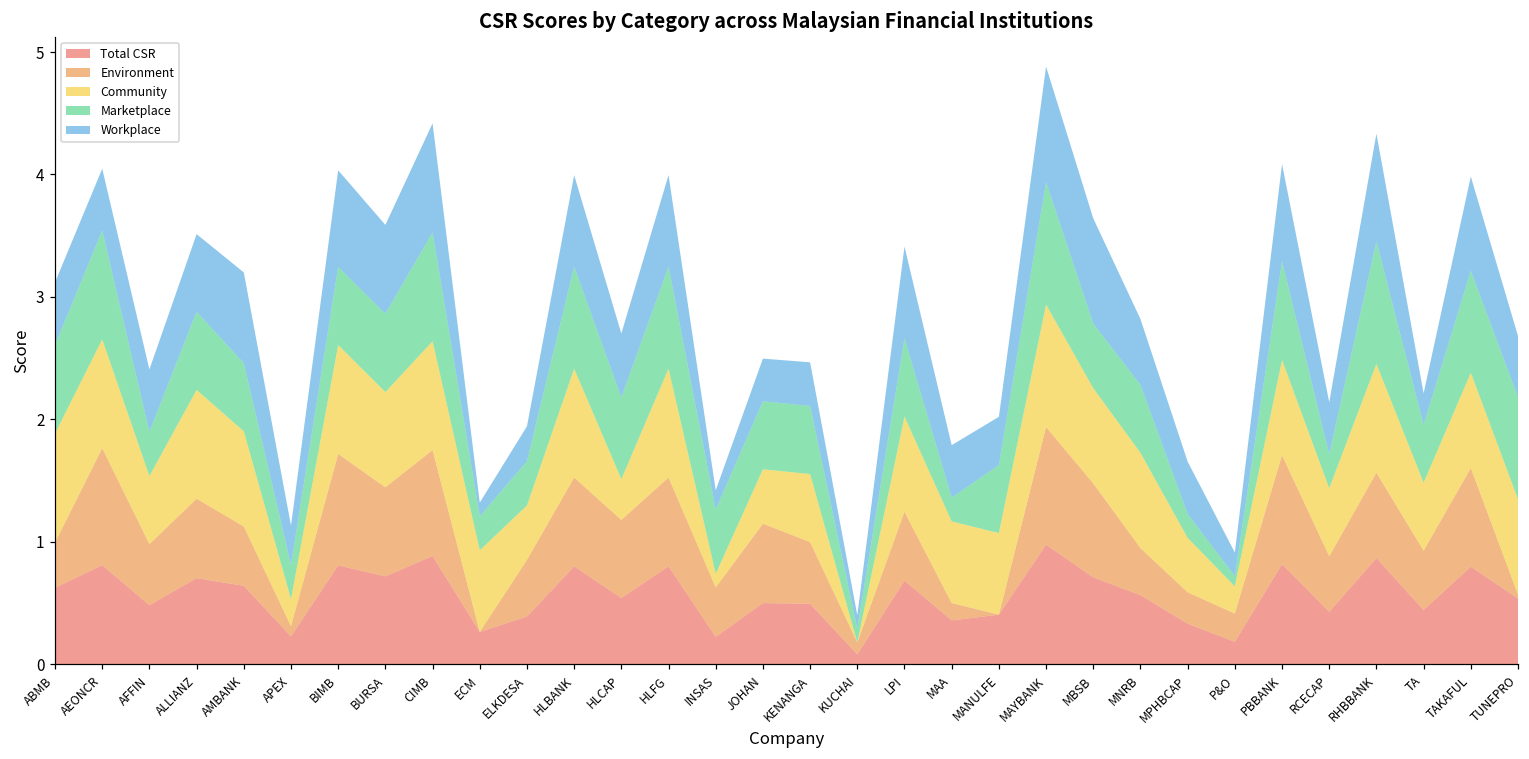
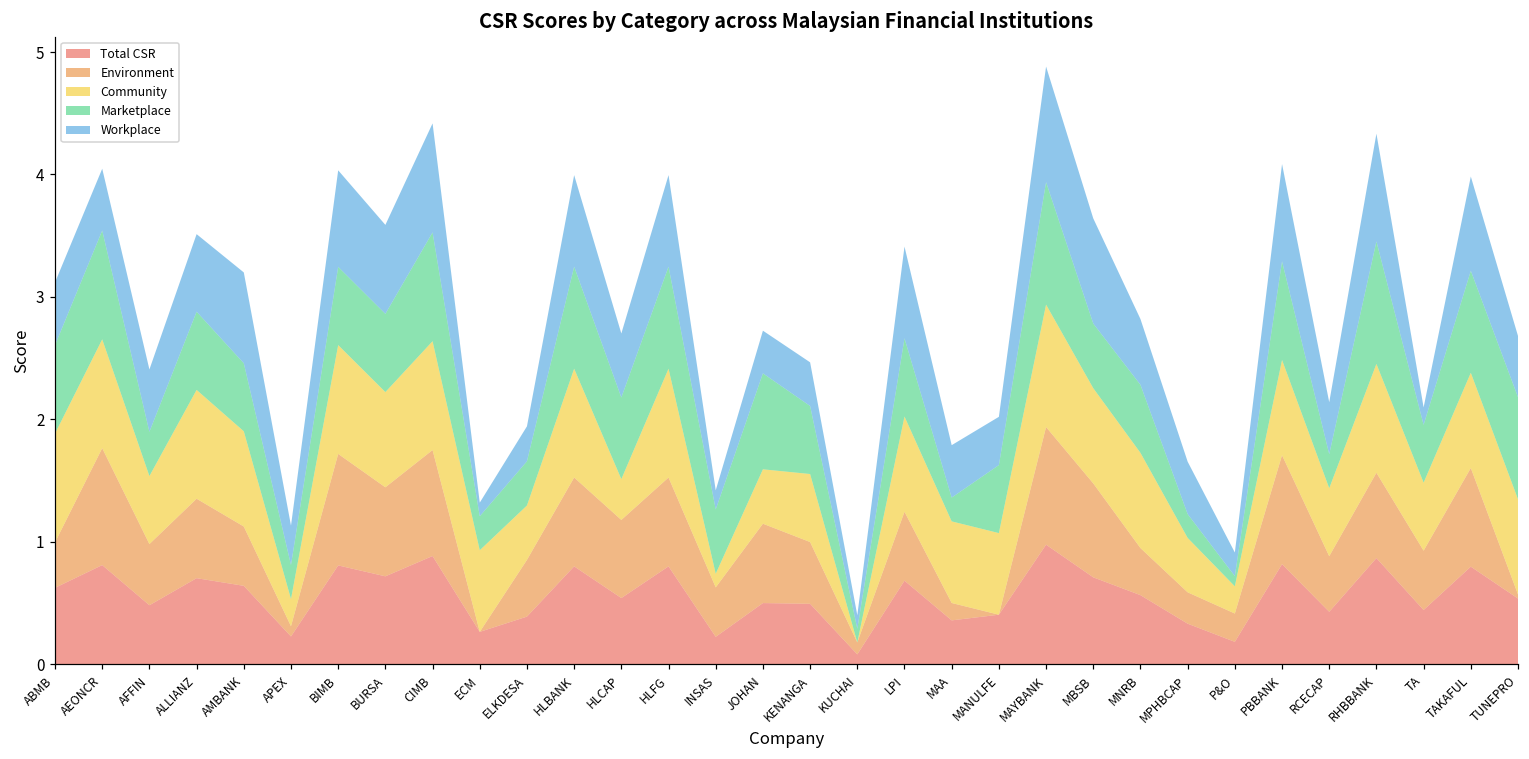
  {
    "Community": {
      "ABMB": 0.89,
      "AEONCR": 0.89,
      "AFFIN": 0.56,
      "ALLIANZ": 0.89,
      "AMBANK": 0.78,
      "APEX": 0.22,
      "BIMB": 0.89,
      "BURSA": 0.78,
      "CIMB": 0.89,
      "ECM": 0.67,
      "ELKDESA": 0.44,
      "HLBANK": 0.89,
      "HLCAP": 0.33,
      "HLFG": 0.89,
      "INSAS": 0.11,
      "JOHAN": 0.44,
      "KENANGA": 0.56,
      "LPI": 0.78,
      "MAA": 0.67,
      "MANULFE": 0.67,
      "MAYBANK": 1.00,
      "MBSB": 0.78,
      "MNRB": 0.78,
      "MPHBCAP": 0.44,
      "P&O": 0.22,
      "PBBANK": 0.78,
      "RCECAP": 0.56,
      "RHBBANK": 0.89,
      "TA": 0.56,
      "TAKAFUL": 0.78,
      "TUNEPRO": 0.78
    },
    "Marketplace": {
      "ABMB": 0.72,
      "AEONCR": 0.89,
      "AFFIN": 0.36,
      "ALLIANZ": 0.64,
      "AMBANK": 0.56,
      "APEX": 0.28,
      "BIMB": 0.64,
      "BURSA": 0.64,
      "CIMB": 0.89,
      "ECM": 0.28,
      "ELKDESA": 0.36,
      "HLBANK": 0.83,
      "HLCAP": 0.67,
      "HLFG": 0.83,
      "INSAS": 0.53,
-     "JOHAN": 0.56,
+     "JOHAN": 0.78,
      "KENANGA": 0.56,
      "KUCHAI": 0.11,
      "LPI": 0.64,
      "MAA": 0.19,
      "MANULFE": 0.56,
      "MAYBANK": 1.00,
      "MBSB": 0.53,
      "MNRB": 0.56,
      "MPHBCAP": 0.19,
      "P&O": 0.08,
      "PBBANK": 0.81,
      "RCECAP": 0.28,
      "RHBBANK": 1.00,
      "TA": 0.47,
      "TAKAFUL": 0.83,
      "TUNEPRO": 0.83
    },
    "Workplace": {
      "ABMB": 0.51,
      "AEONCR": 0.50,
      "AFFIN": 0.51,
      "ALLIANZ": 0.63,
      "AMBANK": 0.74,
      "APEX": 0.32,
      "BIMB": 0.79,
      "BURSA": 0.73,
      "CIMB": 0.89,
      "ECM": 0.11,
      "ELKDESA": 0.29,
      "HLBANK": 0.75,
      "HLCAP": 0.52,
      "HLFG": 0.75,
      "INSAS": 0.16,
      "JOHAN": 0.35,
      "KENANGA": 0.36,
      "KUCHAI": 0.11,
      "LPI": 0.75,
      "MAA": 0.43,
      "MANULFE": 0.39,
      "MAYBANK": 0.94,
      "MBSB": 0.86,
      "MNRB": 0.54,
      "MPHBCAP": 0.43,
      "P&O": 0.19,
      "PBBANK": 0.79,
      "RCECAP": 0.42,
      "RHBBANK": 0.88,
-     "TA": 0.26,
+     "TA": 0.14,
      "TAKAFUL": 0.77,
      "TUNEPRO": 0.50
    }
  }
